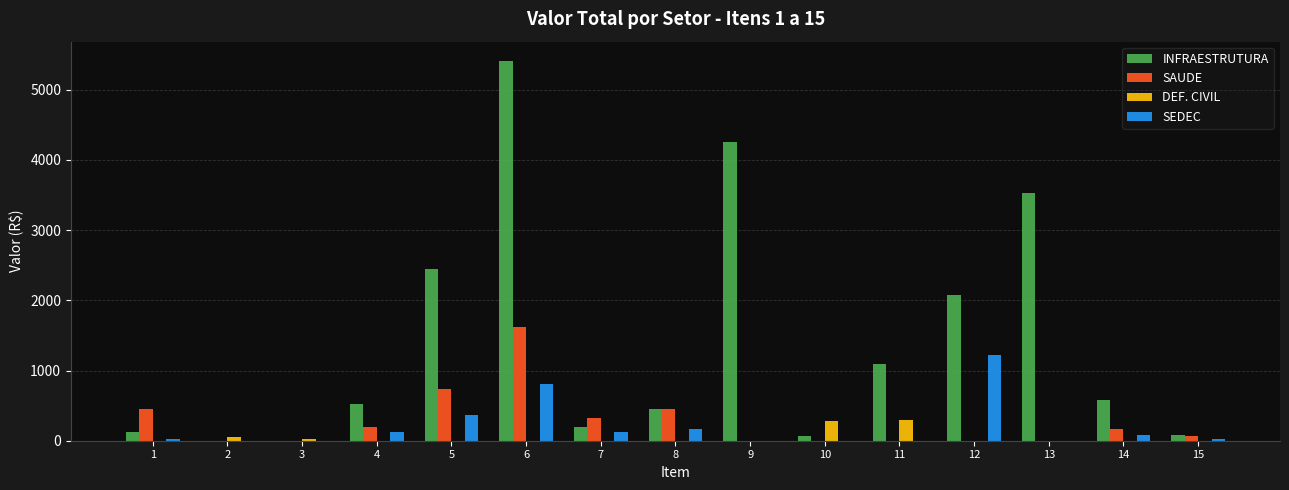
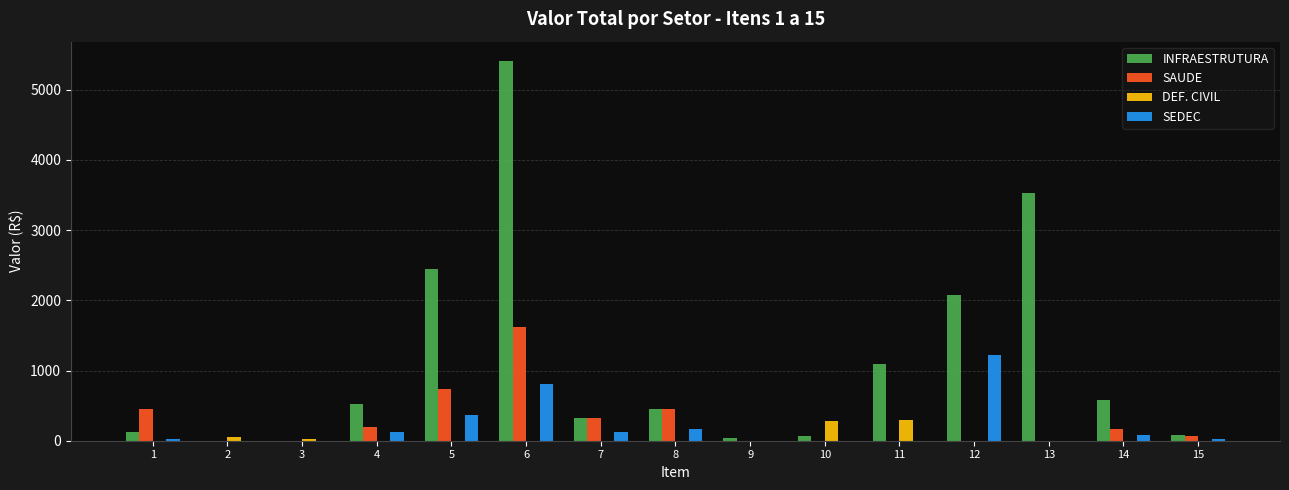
  {
    "INFRAESTRUTURA": {
      "1": 100,
      "2": 0,
      "3": 0,
      "4": 500,
      "5": 2400,
      "6": 5400,
-     "7": 200,
+     "7": 300,
      "8": 400,
-     "9": 4300,
+     "9": 0,
      "10": 100,
      "11": 1100,
      "12": 2100,
      "13": 3500,
      "14": 600,
      "15": 100
    },
    "SAUDE": {
      "1": 400,
      "2": 0,
      "3": 0,
      "4": 200,
      "5": 700,
      "6": 1600,
      "7": 300,
      "8": 400,
      "9": 0,
      "10": 0,
      "11": 0,
      "12": 0,
      "13": 0,
      "14": 200,
      "15": 100
    },
    "DEF. CIVIL": {
      "1": 0,
      "2": 100,
      "4": 0,
      "5": 0,
      "6": 0,
      "7": 0,
      "8": 0,
      "9": 0,
      "10": 300,
      "11": 300,
      "12": 0,
      "13": 0,
      "14": 0,
      "15": 0
    },
    "SEDEC": {
      "2": 0,
      "3": 0,
      "4": 100,
      "5": 400,
      "6": 800,
      "7": 100,
      "8": 200,
      "9": 0,
      "10": 0,
      "11": 0,
      "12": 1200,
      "13": 0,
      "14": 100
    }
  }
